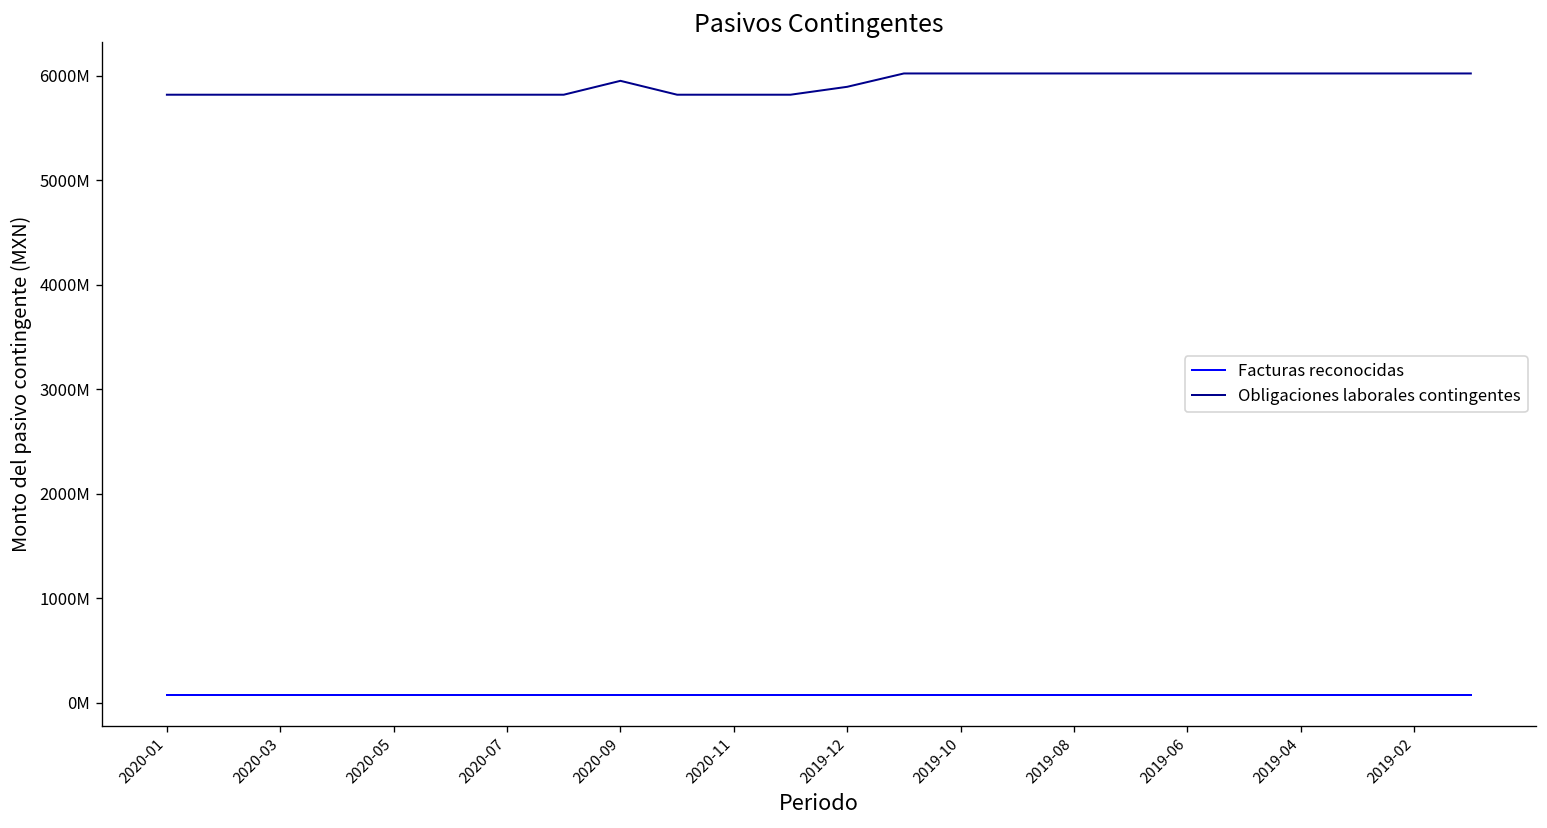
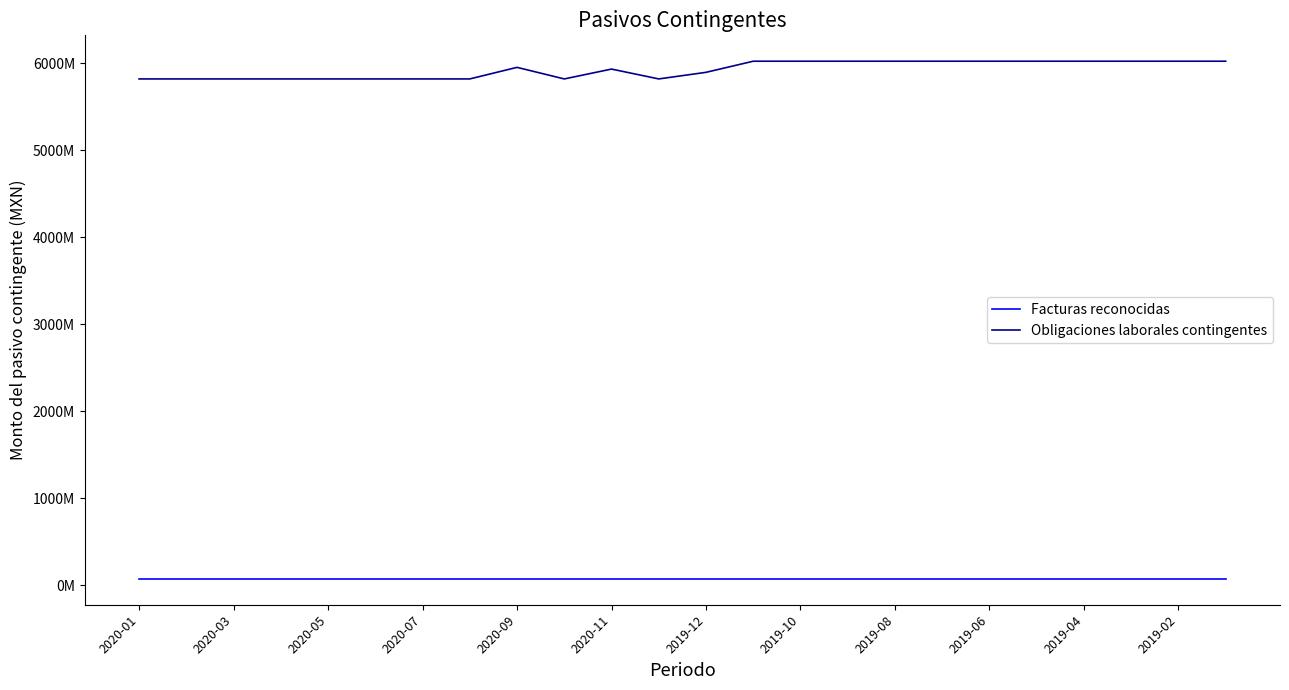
  {
    "Facturas reconocidas": {
      "2020-01": 100000000,
      "2020-03": 100000000,
      "2020-05": 100000000,
      "2020-07": 100000000,
      "2020-09": 100000000,
      "2020-11": 100000000,
      "2019-12": 100000000,
      "2019-10": 100000000,
      "2019-08": 100000000,
      "2019-06": 100000000,
      "2019-04": 100000000,
      "2019-02": 100000000
    },
    "Obligaciones laborales contingentes": {
      "2020-01": 5800000000,
      "2020-03": 5800000000,
      "2020-05": 5800000000,
      "2020-07": 5800000000,
      "2020-09": 6000000000,
-     "2020-11": 5800000000,
+     "2020-11": 5900000000,
      "2019-12": 5900000000,
      "2019-10": 6000000000,
      "2019-08": 6000000000,
      "2019-06": 6000000000,
      "2019-04": 6000000000,
      "2019-02": 6000000000
    }
  }
